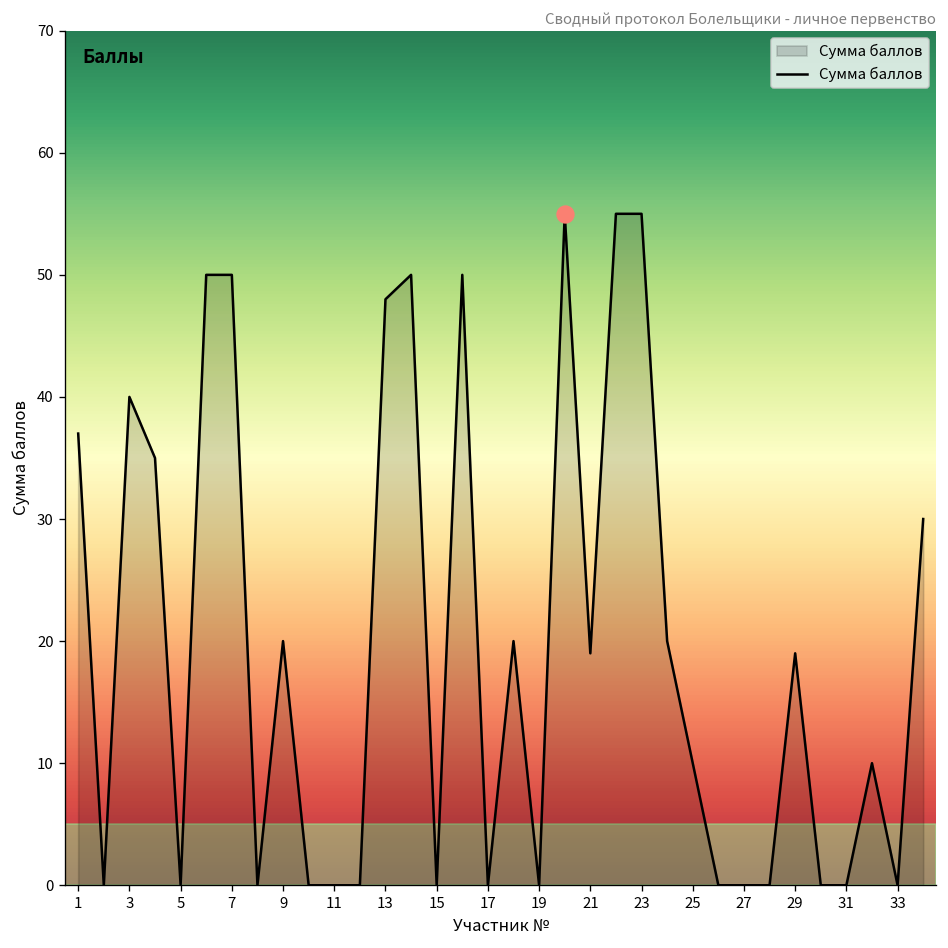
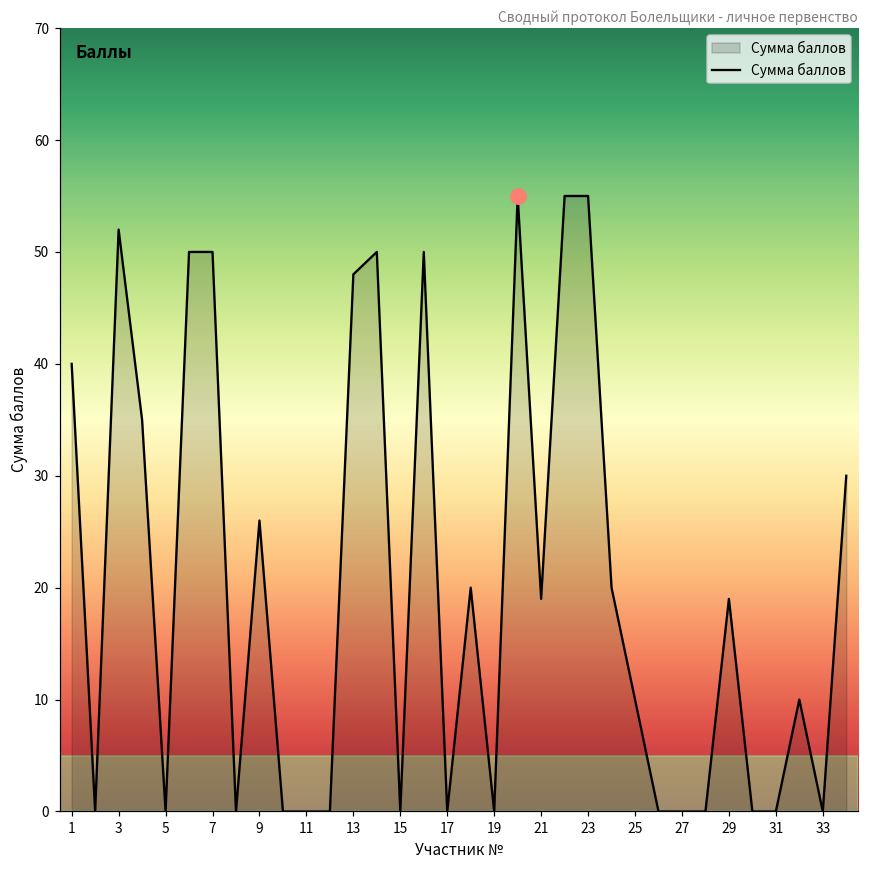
  {
    "Сумма баллов": {
-     "1": 37,
-     "3": 40,
+     "1": 40,
+     "3": 52,
      "7": 50,
-     "9": 20,
+     "9": 26,
      "13": 48,
      "21": 19,
      "23": 55,
      "25": 10,
      "29": 19
    }
  }
